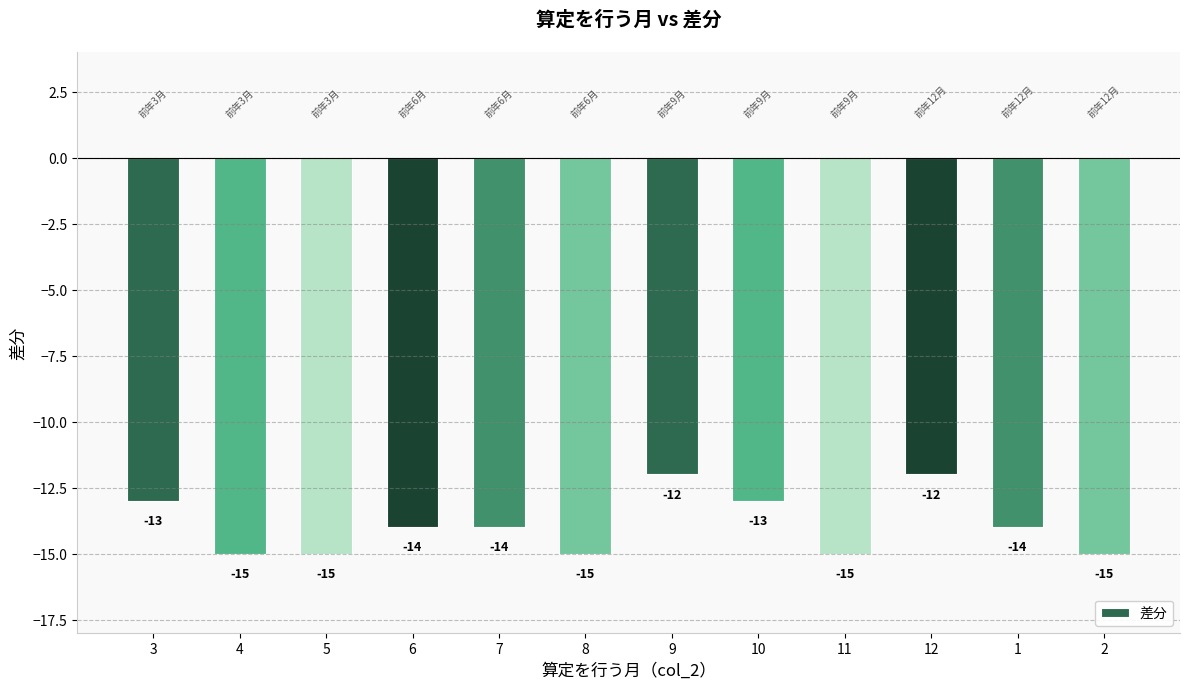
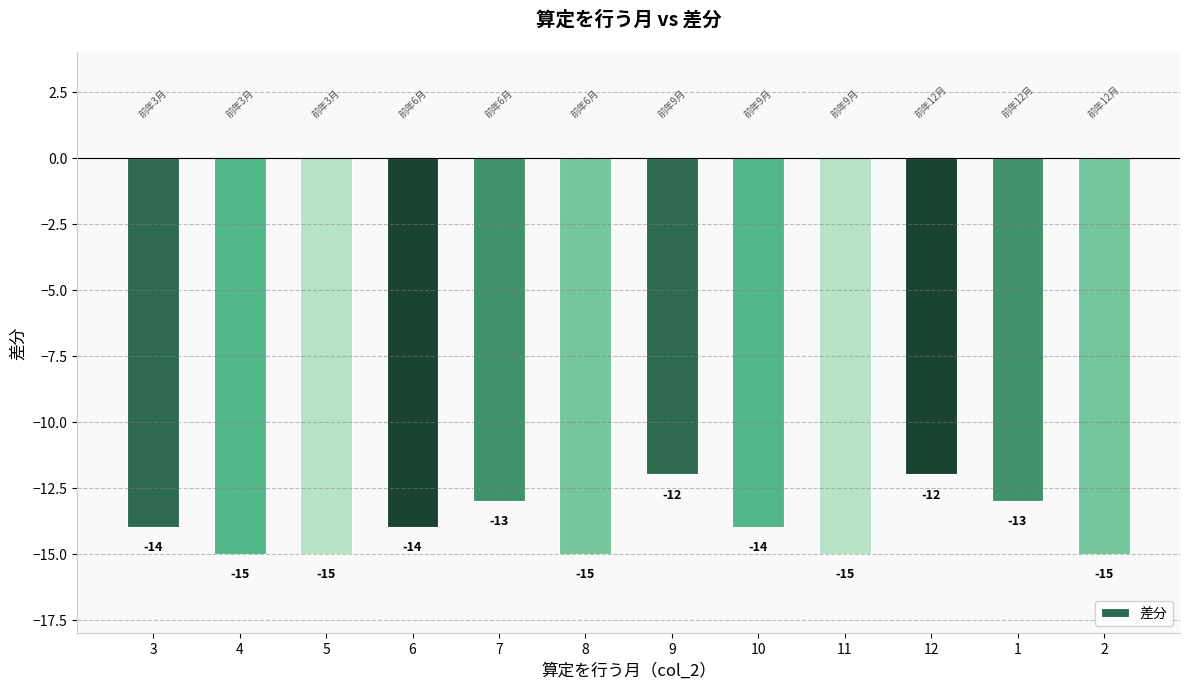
  {
-   "3": -13,
+   "3": -14,
    "4": -15,
    "5": -15,
    "6": -14,
-   "7": -14,
+   "7": -13,
    "8": -15,
    "9": -12,
-   "10": -13,
+   "10": -14,
    "11": -15,
    "12": -12,
-   "1": -14,
+   "1": -13,
    "2": -15
  }
